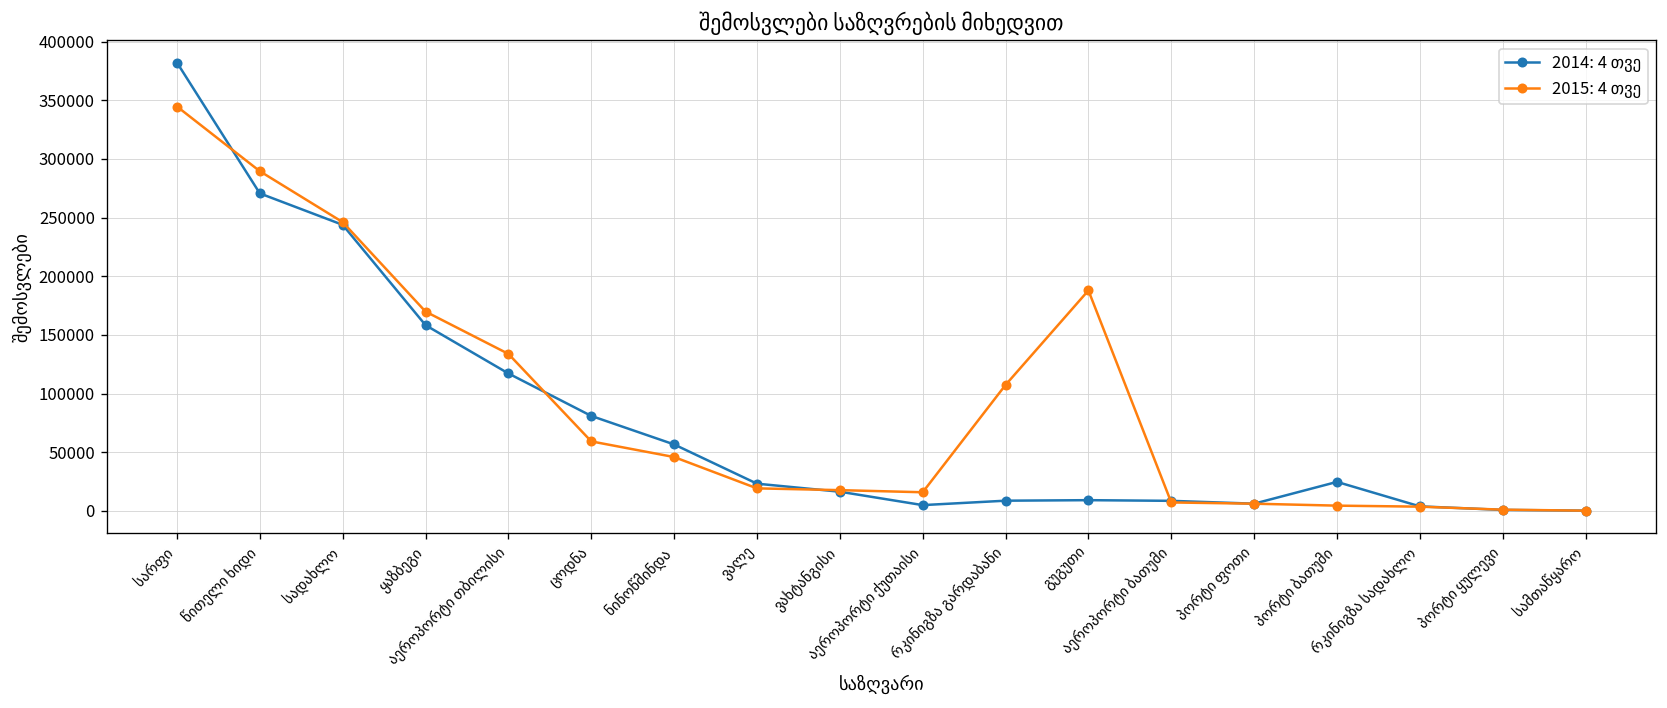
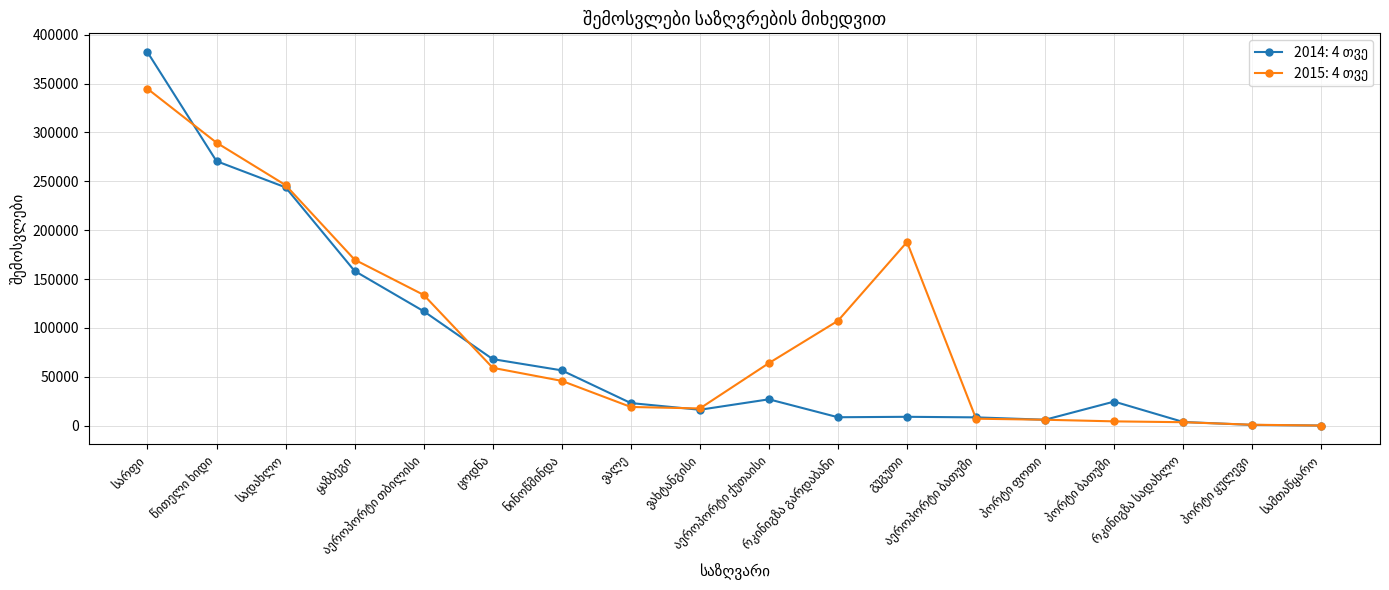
  {
    "2014: 4 თვე": {
      "სარფი": 380000,
      "წითელი ხიდი": 270000,
      "ყაზბეგი": 160000,
      "აეროპორტი თბილისი": 120000,
-     "ცოდნა": 80000,
+     "ცოდნა": 70000,
      "ნინოწმინდა": 60000,
      "ვალე": 20000,
-     "აეროპორტი ქუთაისი": 0,
+     "აეროპორტი ქუთაისი": 30000,
      "რკინიგზა გარდაბანი": 10000,
      "გუგუთი": 10000,
      "პორტი ბათუმი": 20000
    },
    "2015: 4 თვე": {
      "სარფი": 340000,
      "წითელი ხიდი": 290000,
      "ყაზბეგი": 170000,
      "აეროპორტი თბილისი": 130000,
      "ცოდნა": 60000,
      "ნინოწმინდა": 50000,
      "ვალე": 20000,
-     "აეროპორტი ქუთაისი": 20000,
+     "აეროპორტი ქუთაისი": 60000,
      "რკინიგზა გარდაბანი": 110000,
      "გუგუთი": 190000,
      "პორტი ბათუმი": 0
    }
  }
